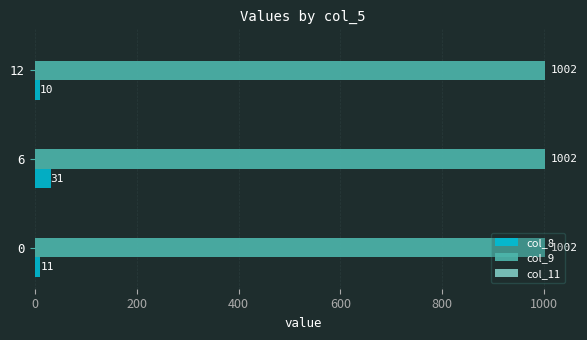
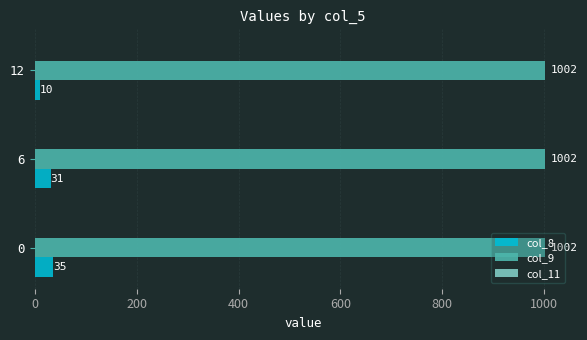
  {
    "col_8": {
      "12": 10,
      "6": 31,
-     "0": 11
+     "0": 35
    },
    "col_9": {
      "12": 1002,
      "6": 1002
    },
    "col_11": {
      "12": 0,
      "6": 0,
      "0": 0
    }
  }
